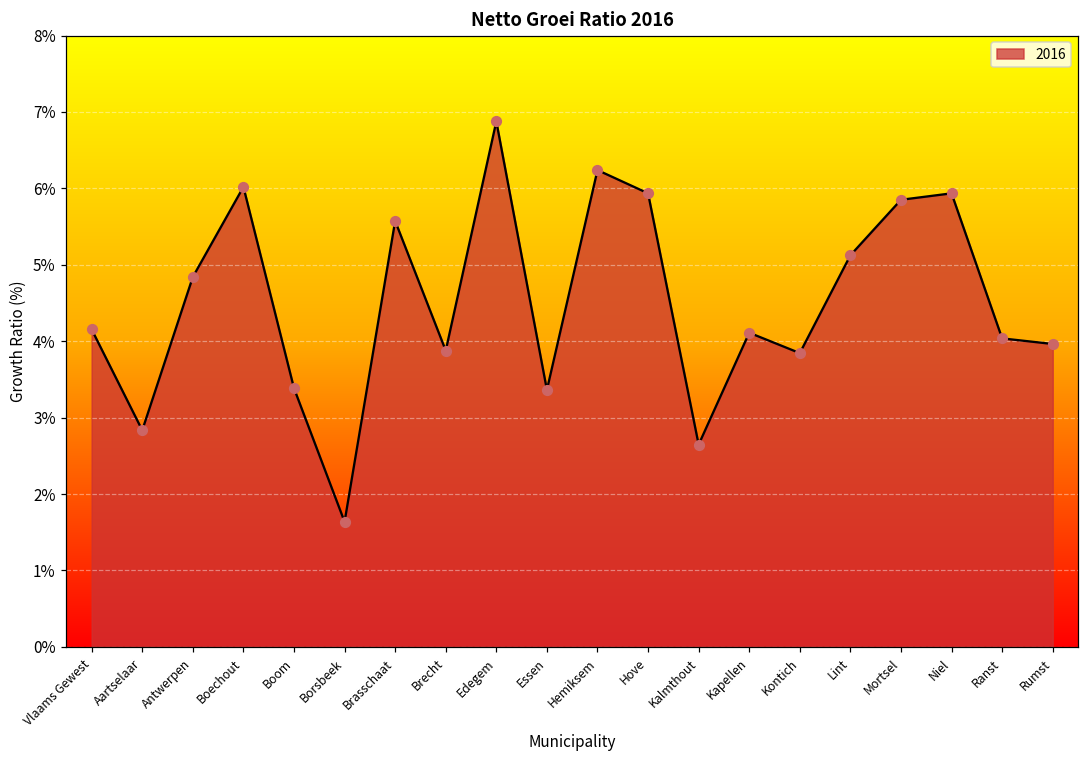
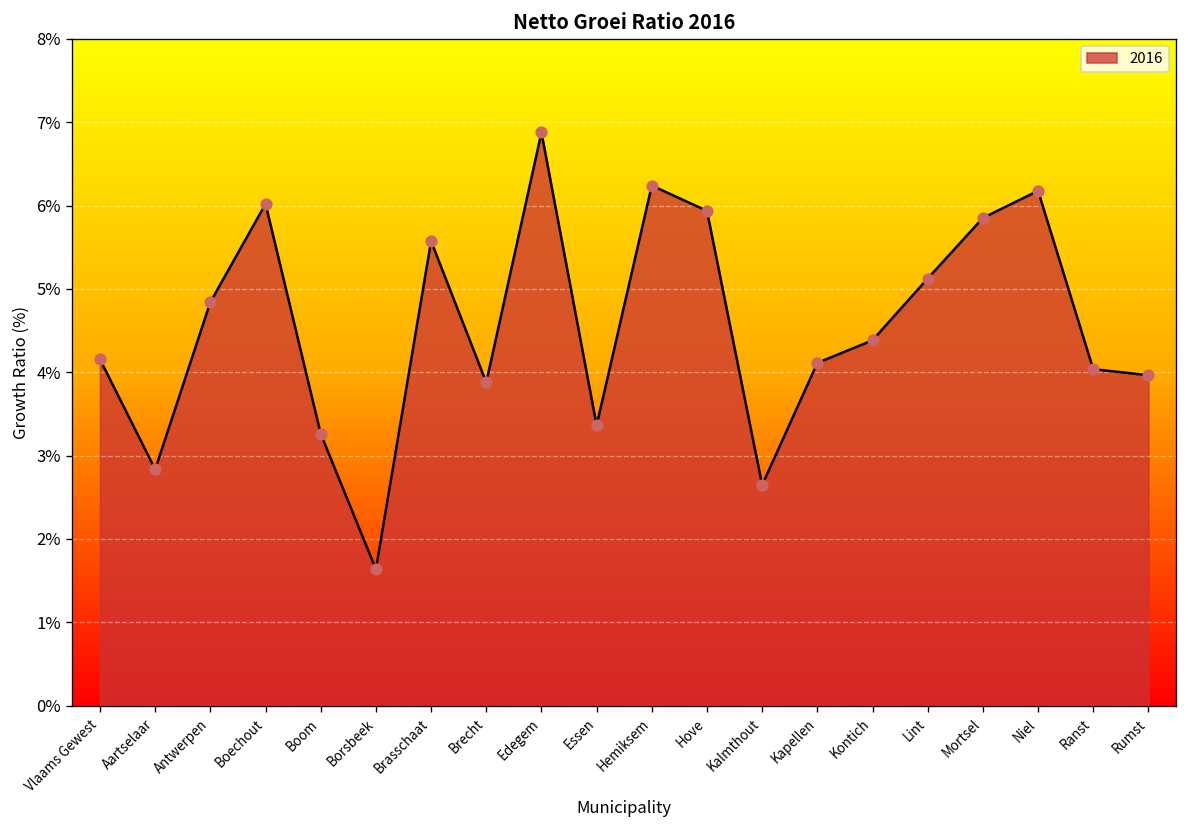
  {
    "Vlaams Gewest": "4.2%",
    "Aartselaar": "2.8%",
    "Antwerpen": "4.8%",
    "Boechout": "6.0%",
-   "Boom": "3.4%",
+   "Boom": "3.3%",
    "Borsbeek": "1.6%",
    "Brasschaat": "5.6%",
    "Brecht": "3.9%",
    "Edegem": "6.9%",
    "Essen": "3.4%",
    "Hemiksem": "6.2%",
    "Hove": "5.9%",
    "Kalmthout": "2.6%",
    "Kapellen": "4.1%",
-   "Kontich": "3.8%",
+   "Kontich": "4.4%",
    "Lint": "5.1%",
    "Mortsel": "5.9%",
-   "Niel": "5.9%",
+   "Niel": "6.2%",
    "Ranst": "4.0%",
    "Rumst": "4.0%"
  }
